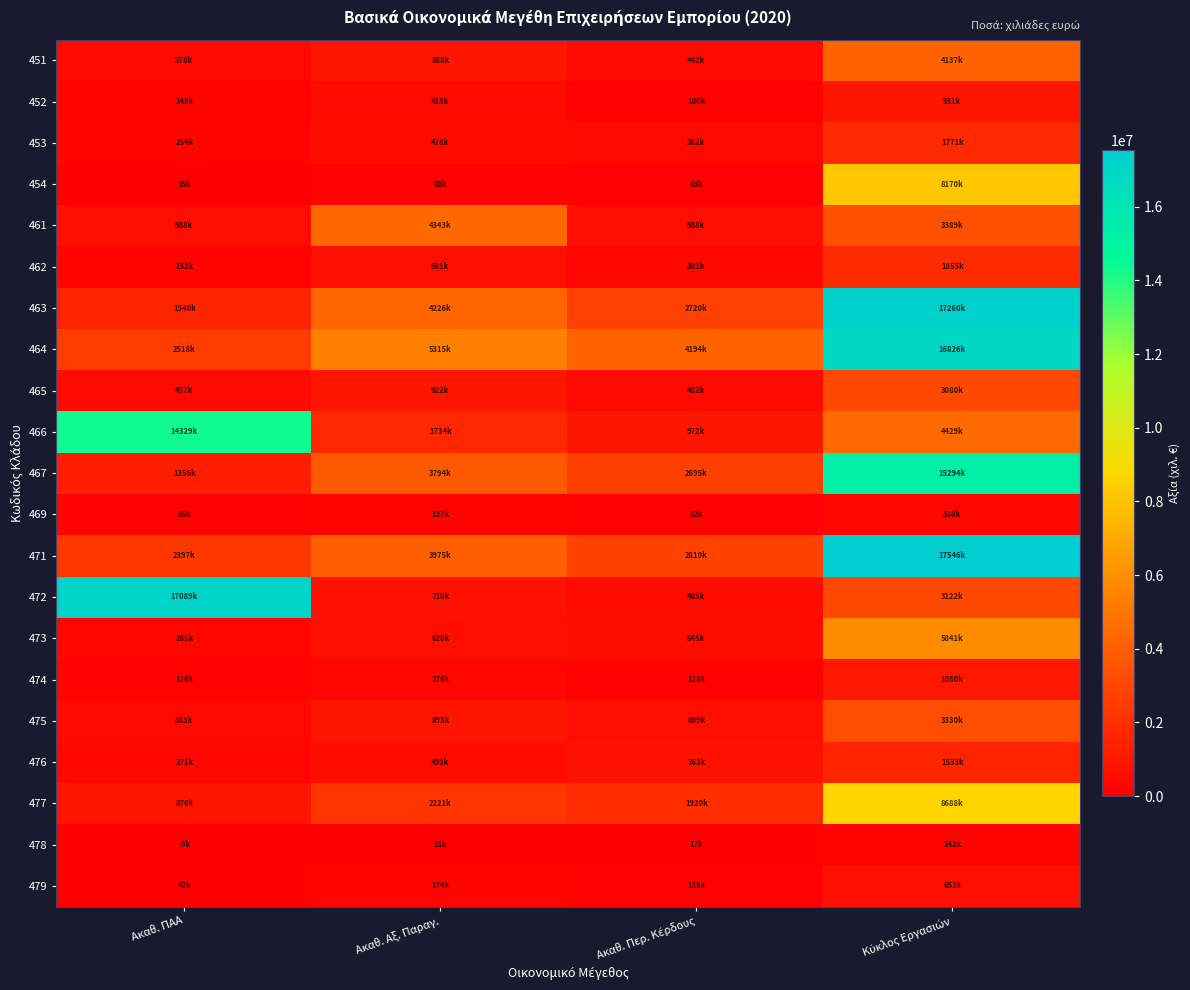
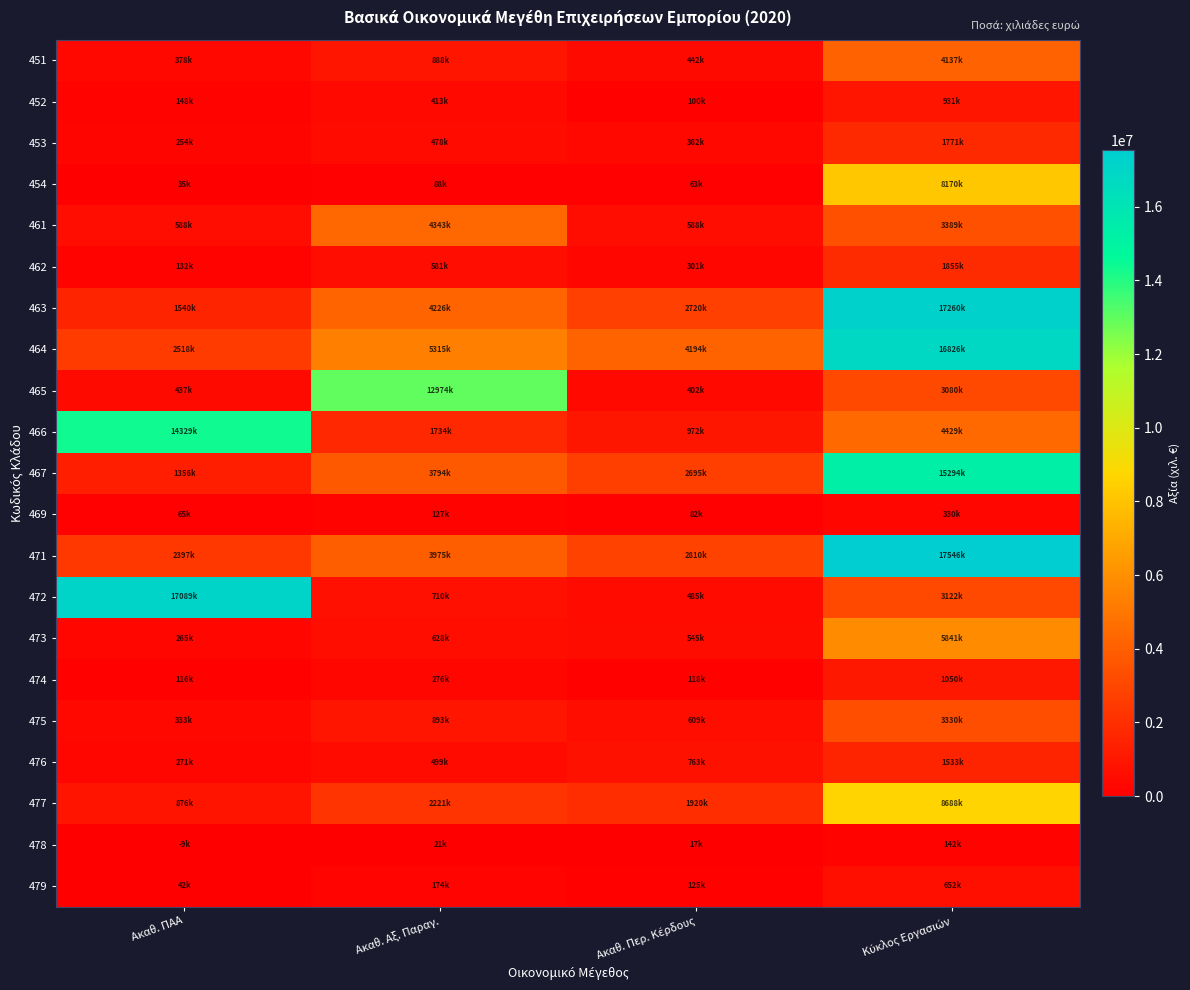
  {
    "451": {
      "Ακαθ. ΠΑΑ": "378k",
      "Ακαθ. Αξ. Παραγ.": "888k",
      "Ακαθ. Περ. Κέρδους": "442k",
      "Κύκλος Εργασιών": "4137k"
    },
    "452": {
      "Ακαθ. ΠΑΑ": "148k",
      "Ακαθ. Αξ. Παραγ.": "413k",
      "Ακαθ. Περ. Κέρδους": "100k",
      "Κύκλος Εργασιών": "931k"
    },
    "453": {
      "Ακαθ. ΠΑΑ": "254k",
      "Ακαθ. Αξ. Παραγ.": "478k",
      "Ακαθ. Περ. Κέρδους": "362k",
      "Κύκλος Εργασιών": "1771k"
    },
    "454": {
      "Ακαθ. ΠΑΑ": "35k",
      "Ακαθ. Αξ. Παραγ.": "88k",
      "Ακαθ. Περ. Κέρδους": "63k",
      "Κύκλος Εργασιών": "8170k"
    },
    "461": {
      "Ακαθ. ΠΑΑ": "588k",
      "Ακαθ. Αξ. Παραγ.": "4343k",
      "Ακαθ. Περ. Κέρδους": "588k",
      "Κύκλος Εργασιών": "3389k"
    },
    "462": {
      "Ακαθ. ΠΑΑ": "132k",
      "Ακαθ. Αξ. Παραγ.": "581k",
      "Ακαθ. Περ. Κέρδους": "301k",
      "Κύκλος Εργασιών": "1855k"
    },
    "463": {
      "Ακαθ. ΠΑΑ": "1540k",
      "Ακαθ. Αξ. Παραγ.": "4226k",
      "Ακαθ. Περ. Κέρδους": "2720k",
      "Κύκλος Εργασιών": "17260k"
    },
    "464": {
      "Ακαθ. ΠΑΑ": "2518k",
      "Ακαθ. Αξ. Παραγ.": "5315k",
      "Ακαθ. Περ. Κέρδους": "4194k",
      "Κύκλος Εργασιών": "16826k"
    },
    "465": {
      "Ακαθ. ΠΑΑ": "437k",
-     "Ακαθ. Αξ. Παραγ.": "922k",
+     "Ακαθ. Αξ. Παραγ.": "12974k",
      "Ακαθ. Περ. Κέρδους": "402k",
      "Κύκλος Εργασιών": "3080k"
    },
    "466": {
      "Ακαθ. ΠΑΑ": "14329k",
      "Ακαθ. Αξ. Παραγ.": "1734k",
      "Ακαθ. Περ. Κέρδους": "972k",
      "Κύκλος Εργασιών": "4429k"
    },
    "467": {
      "Ακαθ. ΠΑΑ": "1356k",
      "Ακαθ. Αξ. Παραγ.": "3794k",
      "Ακαθ. Περ. Κέρδους": "2695k",
      "Κύκλος Εργασιών": "15294k"
    },
    "469": {
      "Ακαθ. ΠΑΑ": "65k",
      "Ακαθ. Αξ. Παραγ.": "127k",
      "Ακαθ. Περ. Κέρδους": "82k",
      "Κύκλος Εργασιών": "330k"
    },
    "471": {
      "Ακαθ. ΠΑΑ": "2397k",
      "Ακαθ. Αξ. Παραγ.": "3975k",
      "Ακαθ. Περ. Κέρδους": "2810k",
      "Κύκλος Εργασιών": "17546k"
    },
    "472": {
      "Ακαθ. ΠΑΑ": "17089k",
      "Ακαθ. Αξ. Παραγ.": "710k",
      "Ακαθ. Περ. Κέρδους": "485k",
      "Κύκλος Εργασιών": "3122k"
    },
    "473": {
      "Ακαθ. ΠΑΑ": "265k",
      "Ακαθ. Αξ. Παραγ.": "628k",
      "Ακαθ. Περ. Κέρδους": "545k",
      "Κύκλος Εργασιών": "5841k"
    },
    "474": {
      "Ακαθ. ΠΑΑ": "116k",
      "Ακαθ. Αξ. Παραγ.": "276k",
      "Ακαθ. Περ. Κέρδους": "118k",
      "Κύκλος Εργασιών": "1050k"
    },
    "475": {
      "Ακαθ. ΠΑΑ": "333k",
      "Ακαθ. Αξ. Παραγ.": "893k",
      "Ακαθ. Περ. Κέρδους": "609k",
      "Κύκλος Εργασιών": "3330k"
    },
    "476": {
      "Ακαθ. ΠΑΑ": "271k",
      "Ακαθ. Αξ. Παραγ.": "499k",
      "Ακαθ. Περ. Κέρδους": "763k",
      "Κύκλος Εργασιών": "1533k"
    },
    "477": {
      "Ακαθ. ΠΑΑ": "876k",
      "Ακαθ. Αξ. Παραγ.": "2221k",
      "Ακαθ. Περ. Κέρδους": "1920k",
      "Κύκλος Εργασιών": "8688k"
    },
    "478": {
      "Ακαθ. ΠΑΑ": "-9k",
      "Ακαθ. Αξ. Παραγ.": "21k",
      "Ακαθ. Περ. Κέρδους": "17k",
      "Κύκλος Εργασιών": "142k"
    },
    "479": {
      "Ακαθ. ΠΑΑ": "42k",
      "Ακαθ. Αξ. Παραγ.": "174k",
      "Ακαθ. Περ. Κέρδους": "125k",
      "Κύκλος Εργασιών": "652k"
    }
  }
